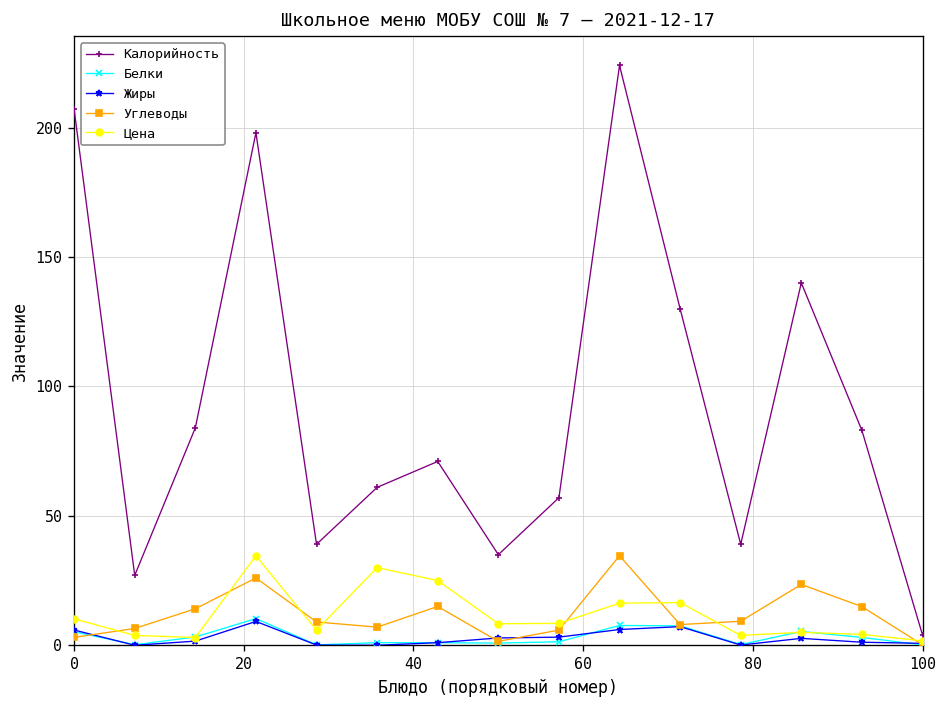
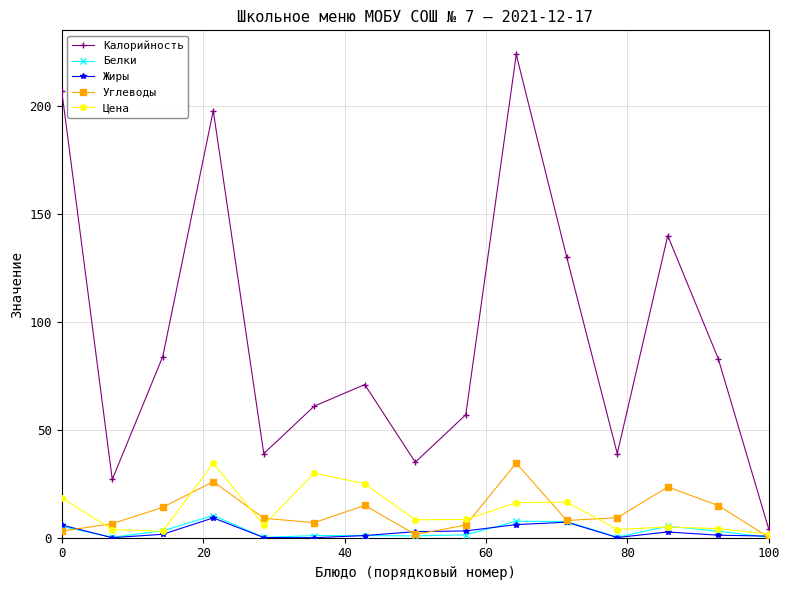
  {
    "Калорийность": {
      "0": 207,
      "100": 4
    },
    "Углеводы": {
      "0": 3
    },
    "Цена": {
-     "0": 10
+     "0": 18
    }
  }
